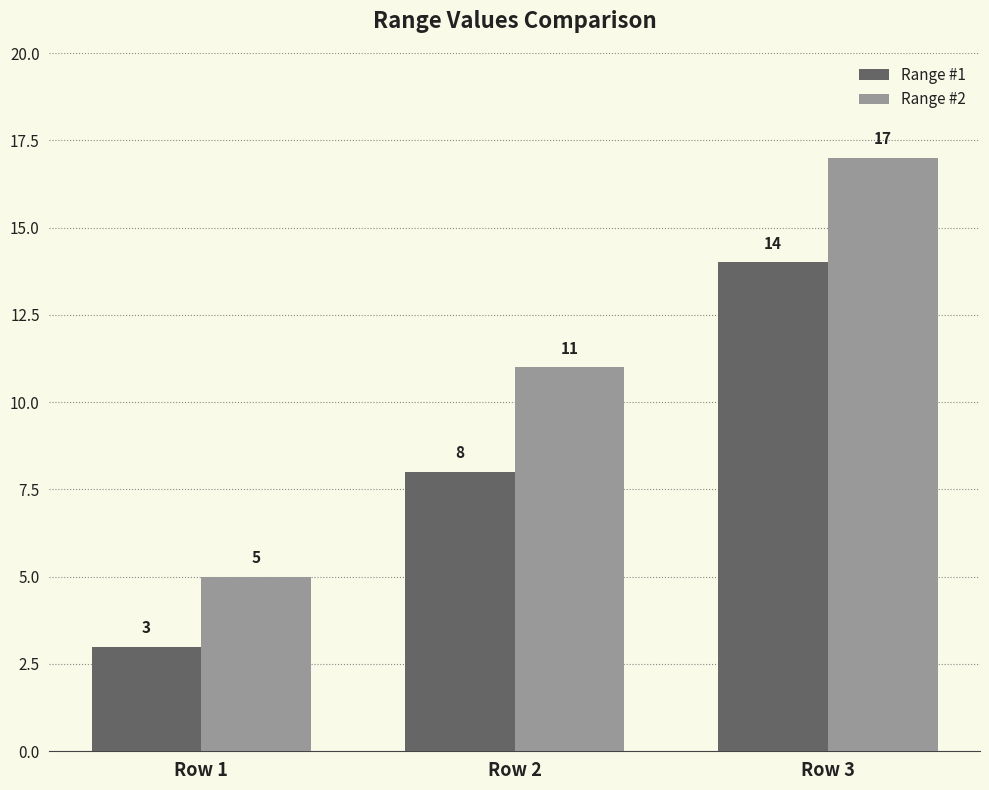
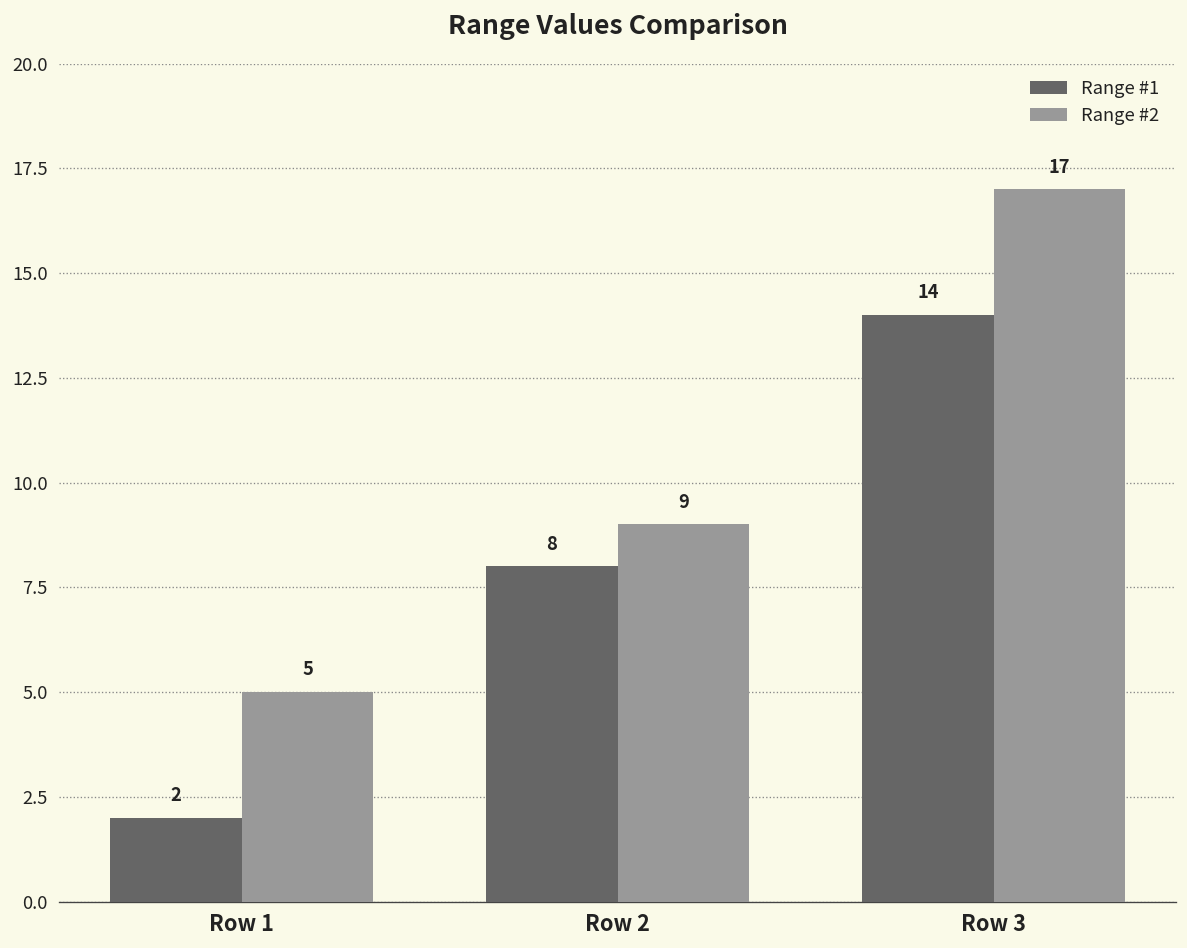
  {
    "Range #1": {
-     "Row 1": 3,
+     "Row 1": 2,
      "Row 2": 8,
      "Row 3": 14
    },
    "Range #2": {
      "Row 1": 5,
-     "Row 2": 11,
+     "Row 2": 9,
      "Row 3": 17
    }
  }
